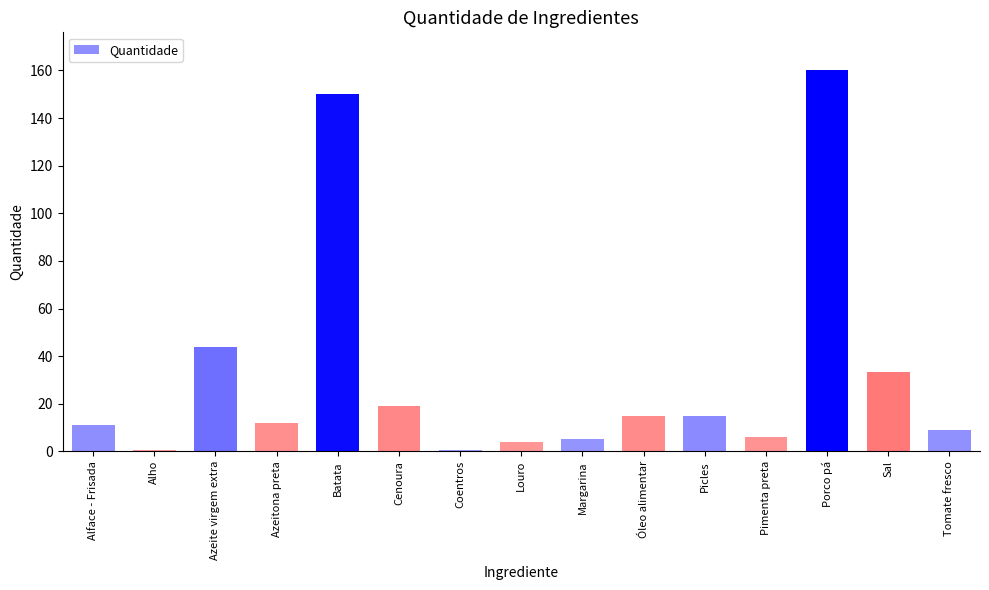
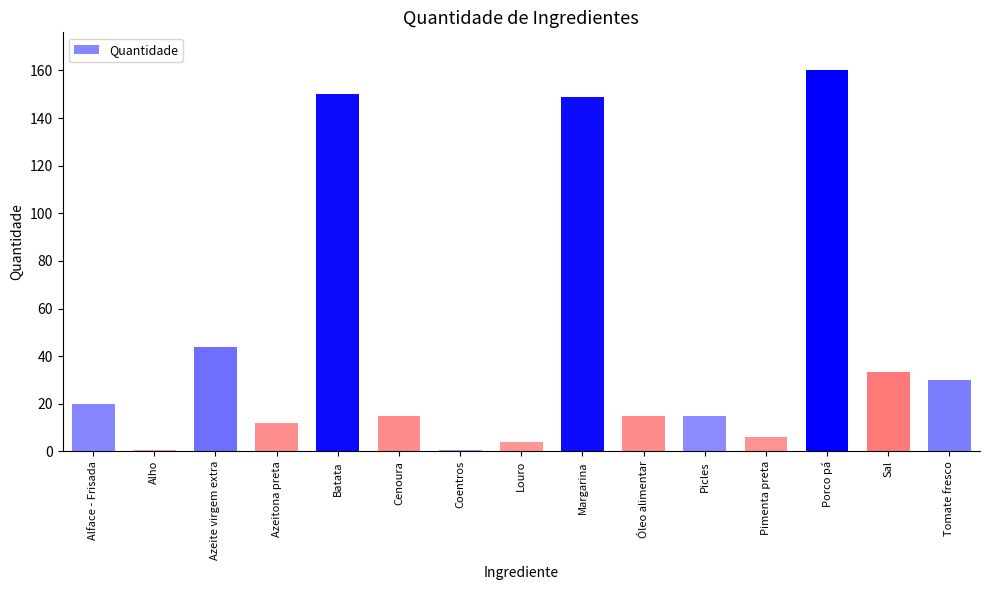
  {
-   "Alface - Frisada": 11,
+   "Alface - Frisada": 20,
    "Azeite virgem extra": 44,
    "Azeitona preta": 12,
    "Batata": 150,
-   "Cenoura": 19,
+   "Cenoura": 15,
    "Louro": 4,
-   "Margarina": 5,
+   "Margarina": 149,
    "Óleo alimentar": 15,
    "Picles": 15,
    "Pimenta preta": 6,
    "Porco pá": 160,
    "Sal": 33,
-   "Tomate fresco": 9
+   "Tomate fresco": 30
  }
